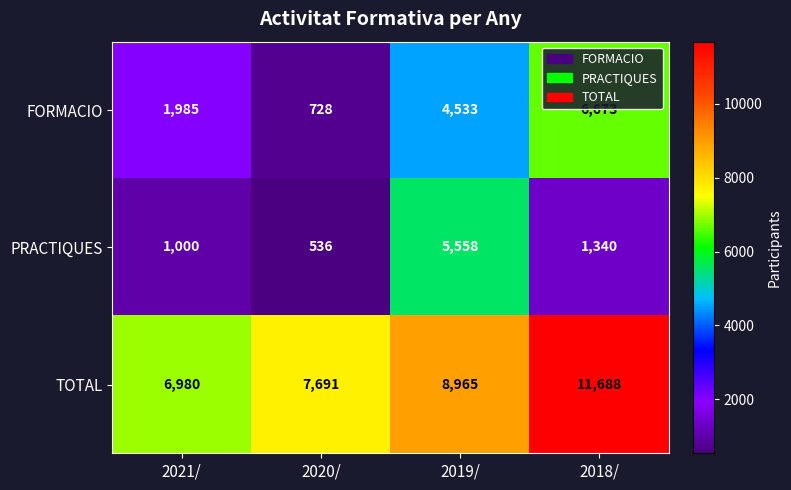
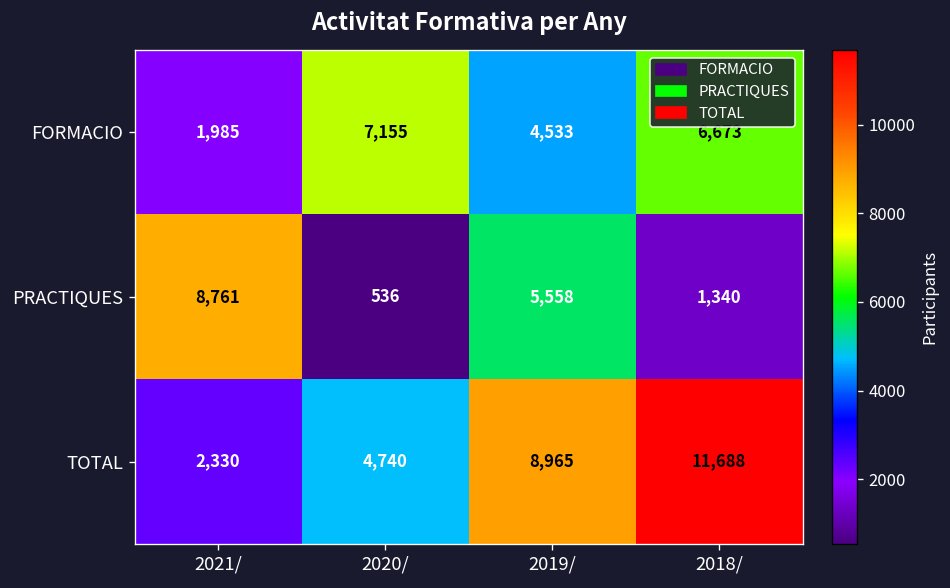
  {
    "FORMACIO": {
      "2021/": "1,985",
-     "2020/": "728",
+     "2020/": "7,155",
      "2019/": "4,533"
    },
    "PRACTIQUES": {
-     "2021/": "1,000",
+     "2021/": "8,761",
      "2020/": "536",
      "2019/": "5,558",
      "2018/": "1,340"
    },
    "TOTAL": {
-     "2021/": "6,980",
-     "2020/": "7,691",
+     "2021/": "2,330",
+     "2020/": "4,740",
      "2019/": "8,965",
      "2018/": "11,688"
    }
  }
